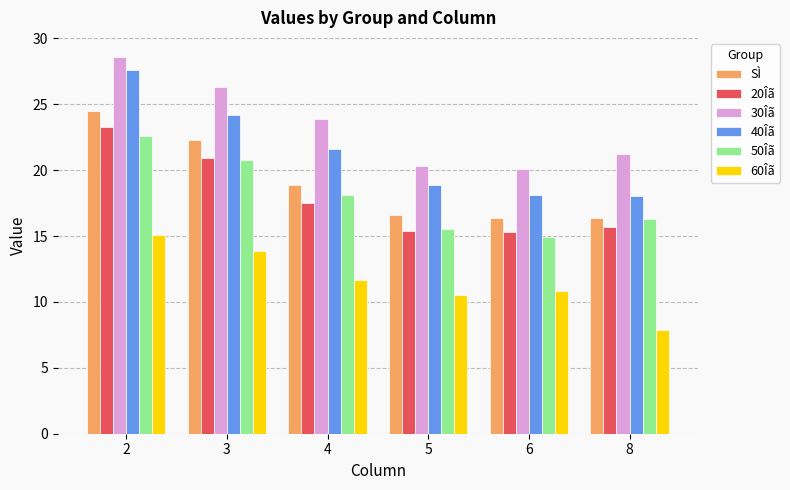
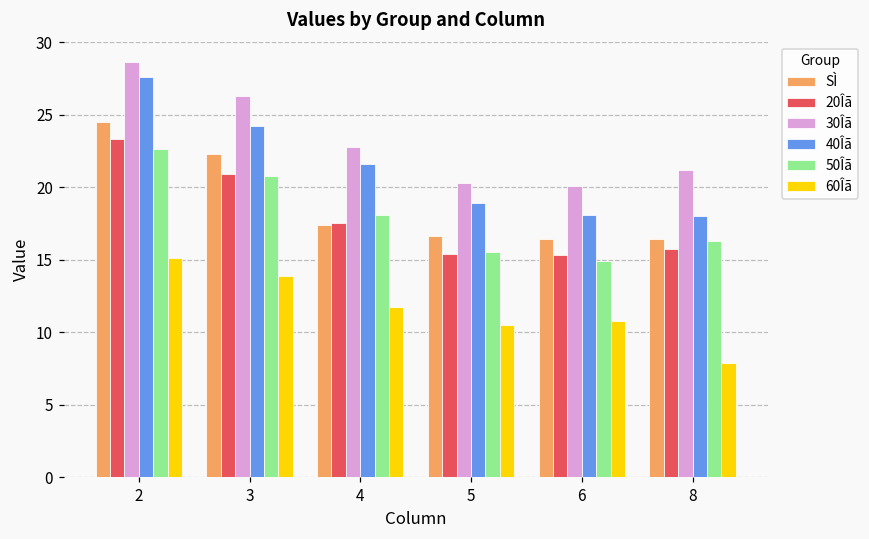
  {
    "SÌ": {
      "2": 24.5,
      "3": 22.3,
-     "4": 18.9,
+     "4": 17.4,
      "5": 16.6,
      "6": 16.4,
      "8": 16.4
    },
    "20Îã": {
      "2": 23.3,
      "3": 20.9,
      "4": 17.5,
      "5": 15.4,
      "6": 15.3,
      "8": 15.7
    },
    "30Îã": {
      "2": 28.6,
      "3": 26.3,
-     "4": 23.9,
+     "4": 22.8,
      "5": 20.3,
      "6": 20.1,
      "8": 21.2
    },
    "40Îã": {
      "2": 27.6,
      "3": 24.2,
      "4": 21.6,
      "5": 18.9,
      "6": 18.1,
      "8": 18.0
    },
    "50Îã": {
      "2": 22.6,
      "3": 20.8,
      "4": 18.1,
      "5": 15.5,
      "6": 14.9,
      "8": 16.3
    },
    "60Îã": {
      "2": 15.1,
      "3": 13.9,
      "4": 11.7,
      "5": 10.5,
      "6": 10.8,
      "8": 7.9
    }
  }
